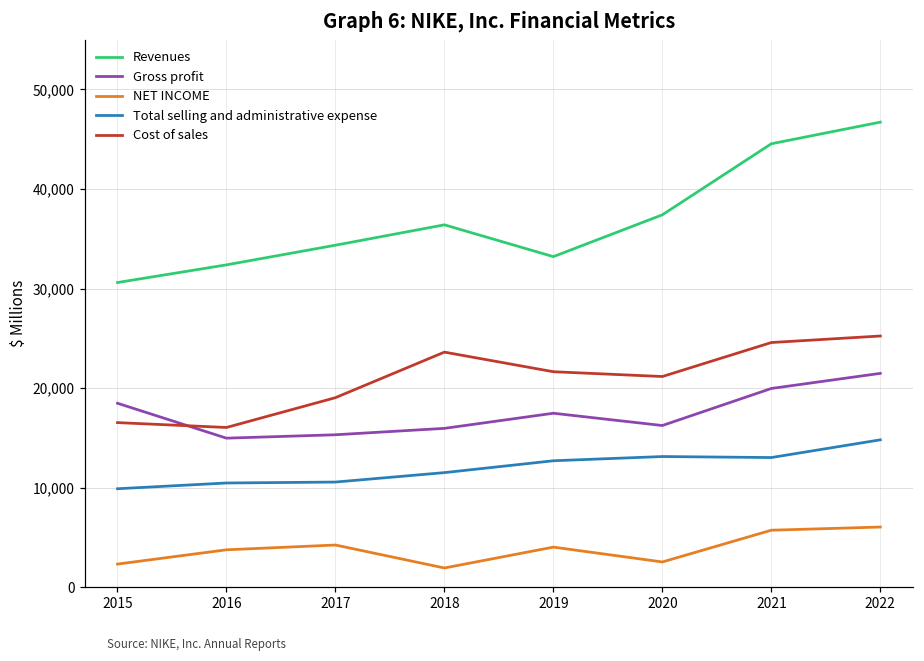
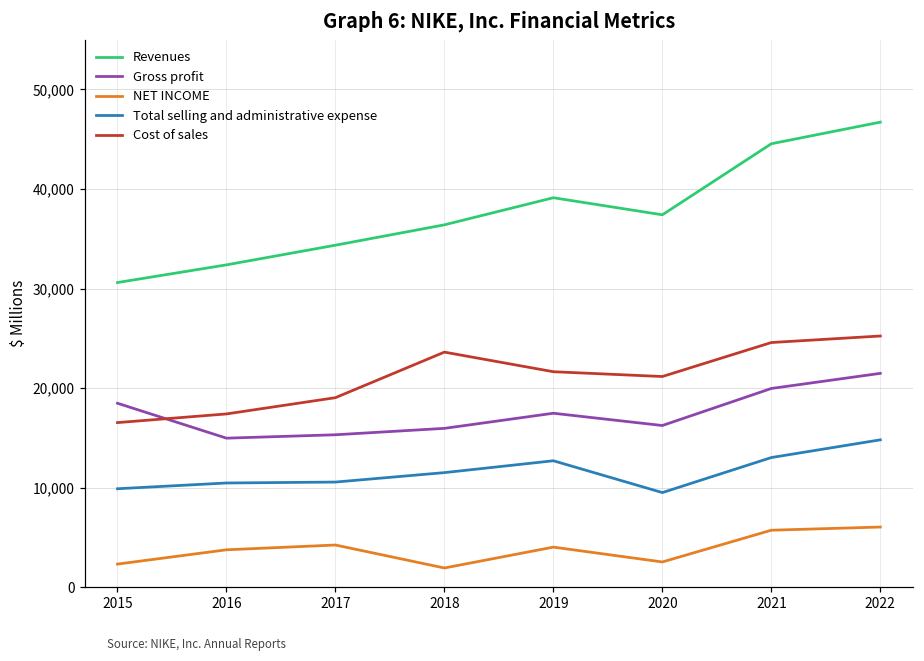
  {
    "Revenues": {
      "2015": "31,000",
      "2016": "32,000",
      "2017": "34,000",
      "2018": "36,000",
-     "2019": "33,000",
+     "2019": "39,000",
      "2020": "37,000",
      "2021": "45,000",
      "2022": "47,000"
    },
    "Gross profit": {
      "2015": "18,000",
      "2016": "15,000",
      "2017": "15,000",
      "2018": "16,000",
      "2019": "17,000",
      "2020": "16,000",
      "2021": "20,000",
      "2022": "21,000"
    },
    "NET INCOME": {
      "2015": "2,000",
      "2016": "4,000",
      "2017": "4,000",
      "2018": "2,000",
      "2019": "4,000",
      "2020": "3,000",
      "2021": "6,000",
      "2022": "6,000"
    },
    "Total selling and administrative expense": {
      "2015": "10,000",
      "2016": "10,000",
      "2017": "11,000",
      "2018": "12,000",
      "2019": "13,000",
-     "2020": "13,000",
+     "2020": "10,000",
      "2021": "13,000",
      "2022": "15,000"
    },
    "Cost of sales": {
      "2015": "17,000",
-     "2016": "16,000",
+     "2016": "17,000",
      "2017": "19,000",
      "2018": "24,000",
      "2019": "22,000",
      "2020": "21,000",
      "2021": "25,000",
      "2022": "25,000"
    }
  }
